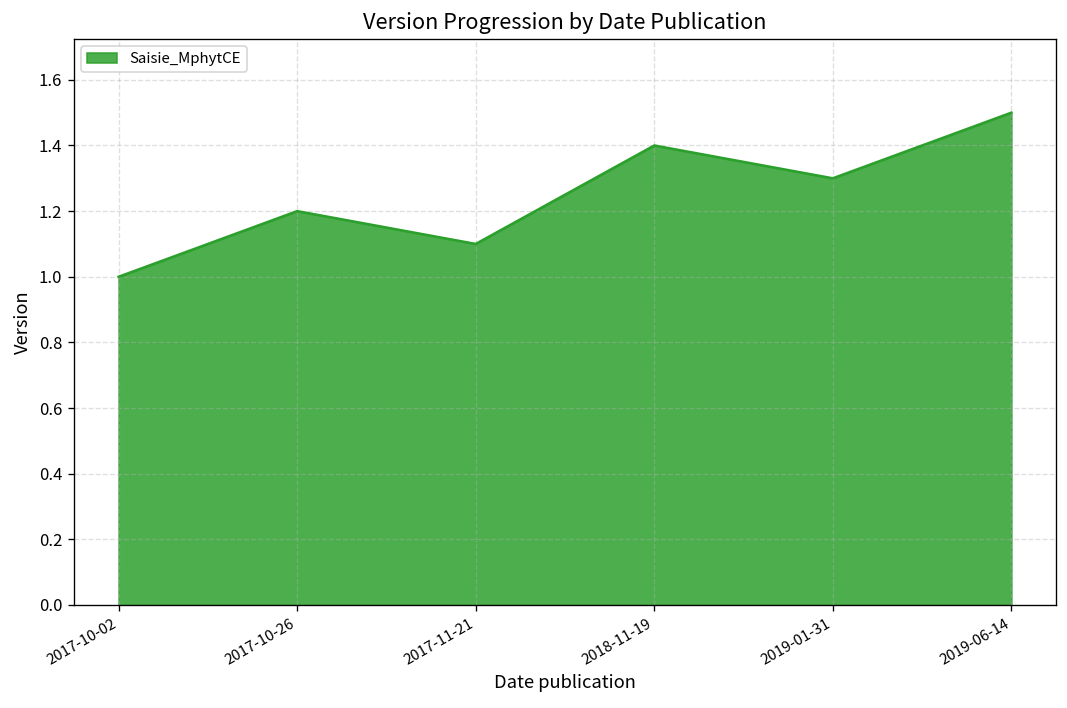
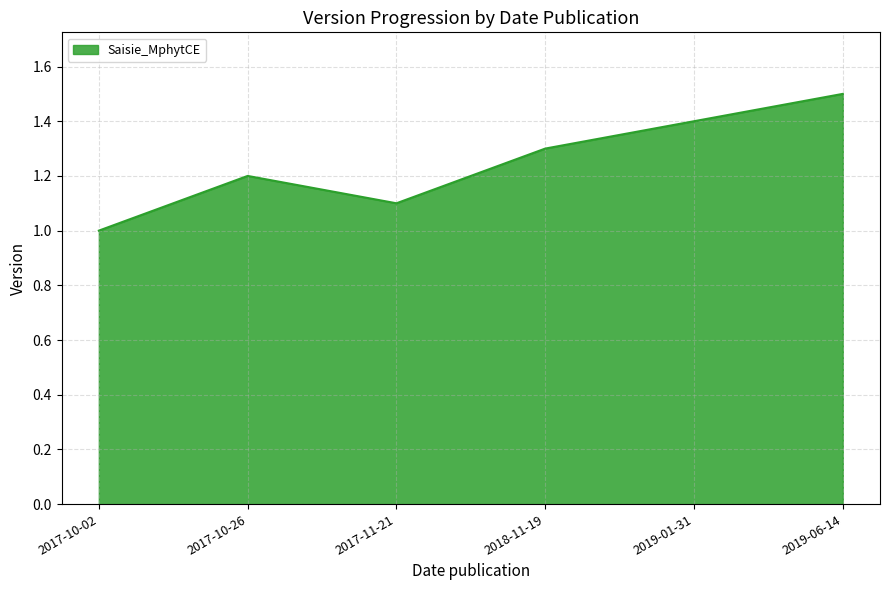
  {
    "2017-10-02": 1.0,
    "2017-10-26": 1.2,
    "2017-11-21": 1.1,
-   "2018-11-19": 1.4,
-   "2019-01-31": 1.3,
+   "2018-11-19": 1.3,
+   "2019-01-31": 1.4,
    "2019-06-14": 1.5
  }
